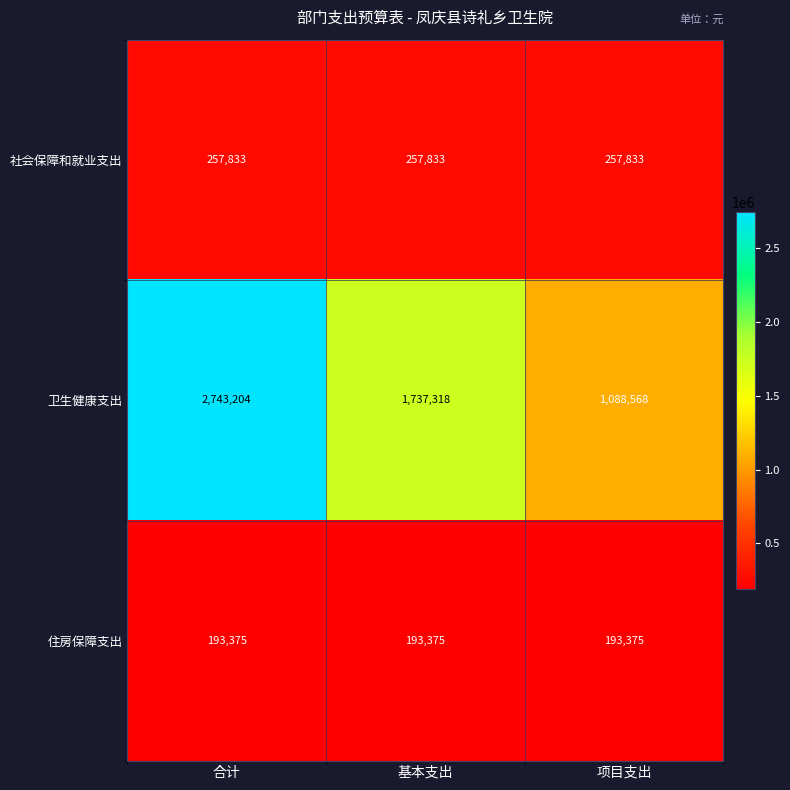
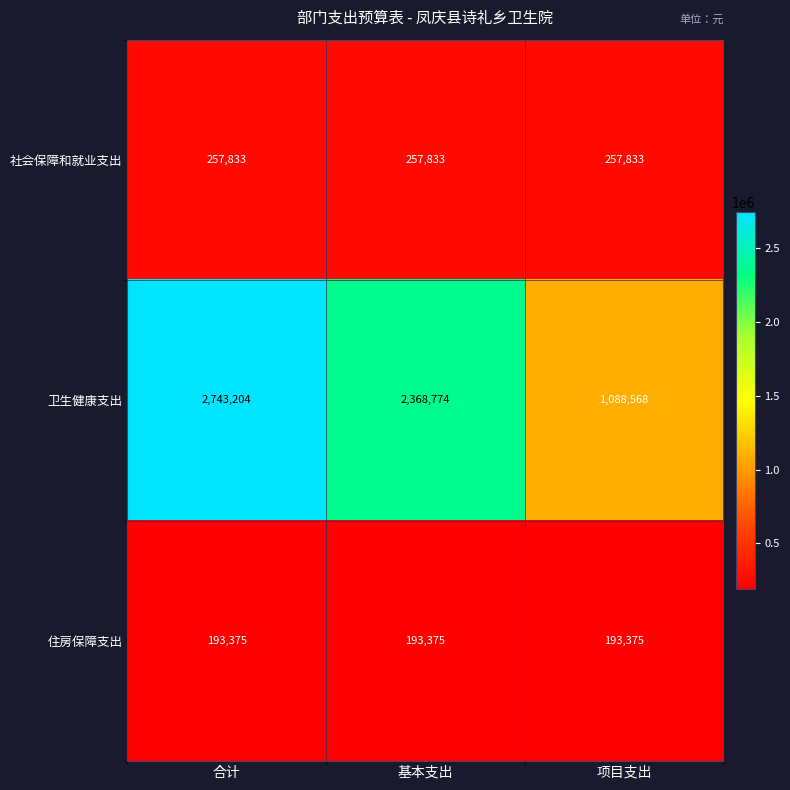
  {
    "社会保障和就业支出": {
      "合计": "257,833",
      "基本支出": "257,833",
      "项目支出": "257,833"
    },
    "卫生健康支出": {
      "合计": "2,743,204",
-     "基本支出": "1,737,318",
+     "基本支出": "2,368,774",
      "项目支出": "1,088,568"
    },
    "住房保障支出": {
      "合计": "193,375",
      "基本支出": "193,375",
      "项目支出": "193,375"
    }
  }
